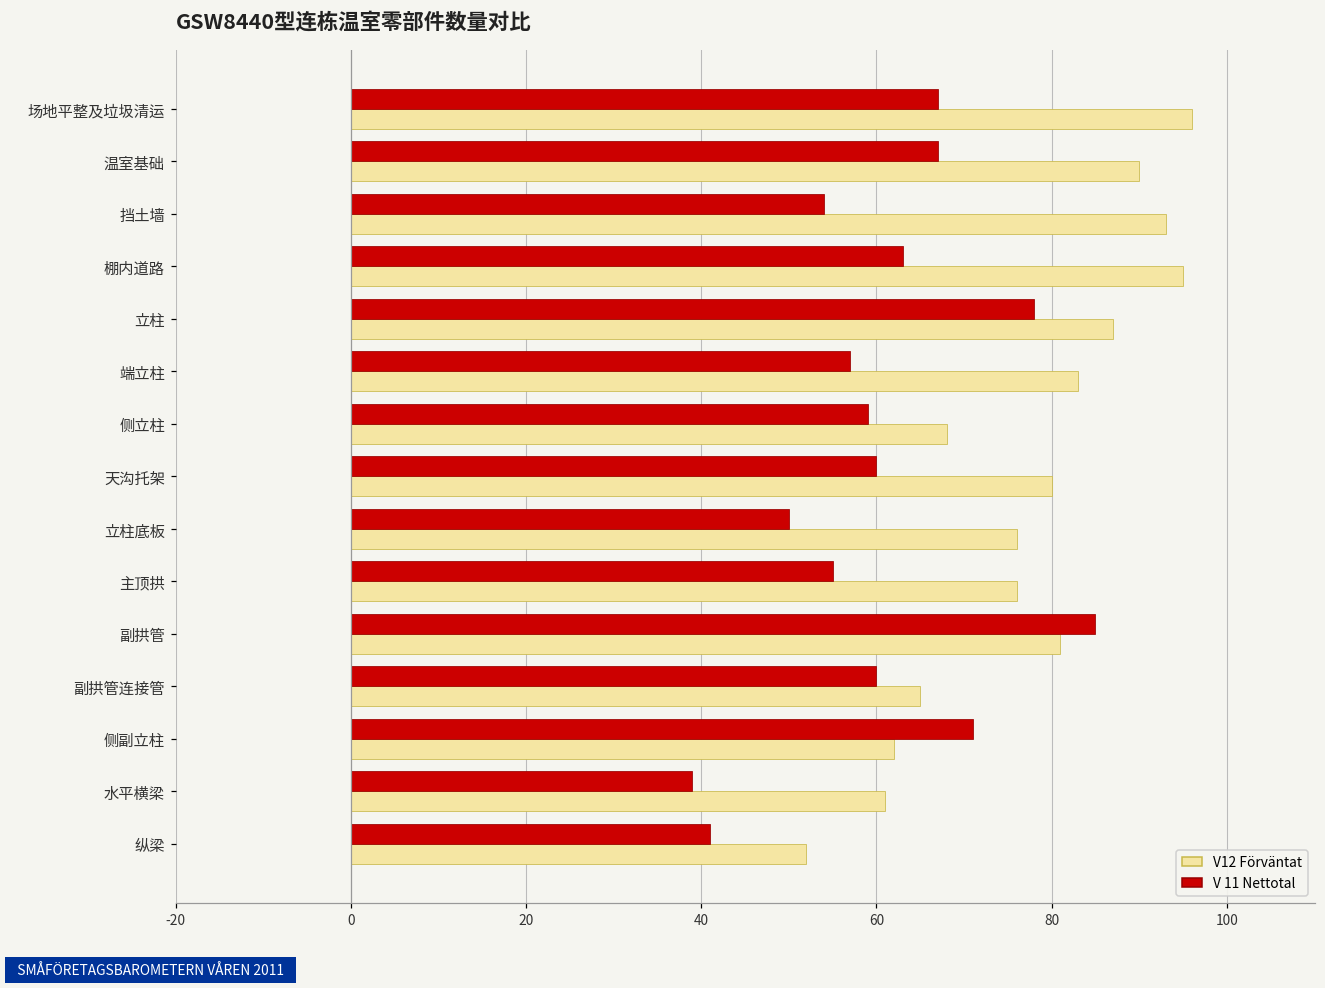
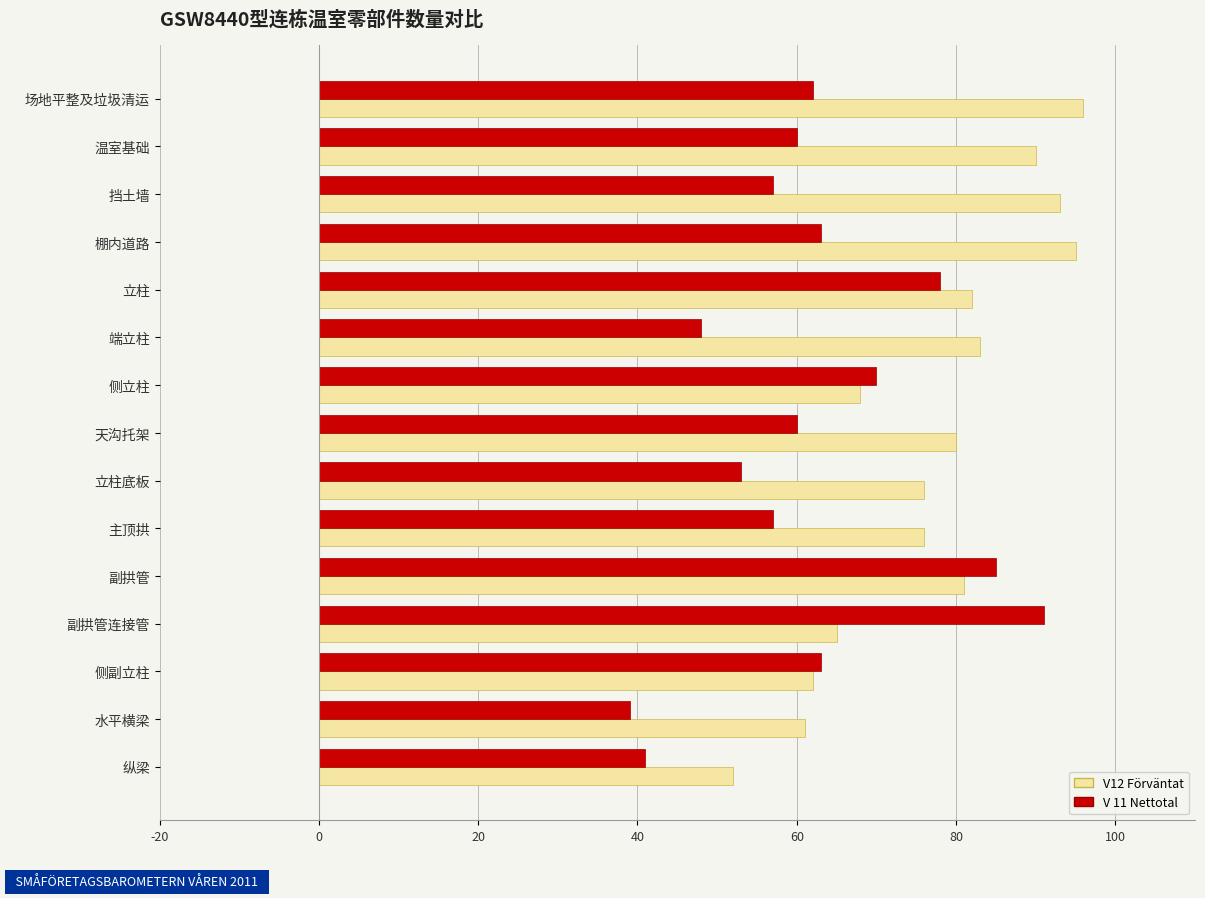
  {
    "V12 Förväntat": {
      "场地平整及垃圾清运": 96,
      "温室基础": 90,
      "挡土墙": 93,
      "棚内道路": 95,
-     "立柱": 87,
+     "立柱": 82,
      "端立柱": 83,
      "侧立柱": 68,
      "天沟托架": 80,
      "立柱底板": 76,
      "主顶拱": 76,
      "副拱管": 81,
      "副拱管连接管": 65,
      "侧副立柱": 62,
      "水平横梁": 61,
      "纵梁": 52
    },
    "V 11 Nettotal": {
-     "场地平整及垃圾清运": 67,
-     "温室基础": 67,
-     "挡土墙": 54,
+     "场地平整及垃圾清运": 62,
+     "温室基础": 60,
+     "挡土墙": 57,
      "棚内道路": 63,
      "立柱": 78,
-     "端立柱": 57,
-     "侧立柱": 59,
+     "端立柱": 48,
+     "侧立柱": 70,
      "天沟托架": 60,
-     "立柱底板": 50,
-     "主顶拱": 55,
+     "立柱底板": 53,
+     "主顶拱": 57,
      "副拱管": 85,
-     "副拱管连接管": 60,
-     "侧副立柱": 71,
+     "副拱管连接管": 91,
+     "侧副立柱": 63,
      "水平横梁": 39,
      "纵梁": 41
    }
  }
